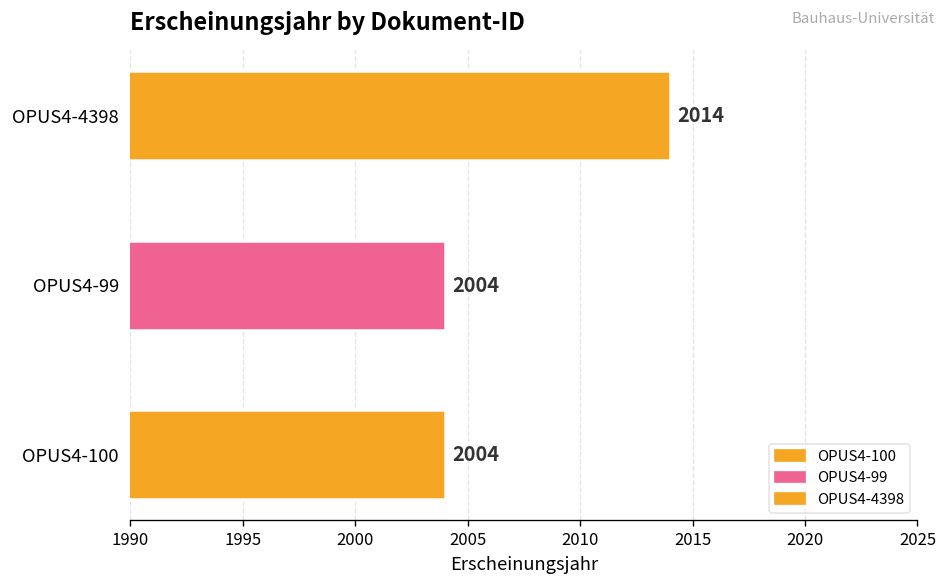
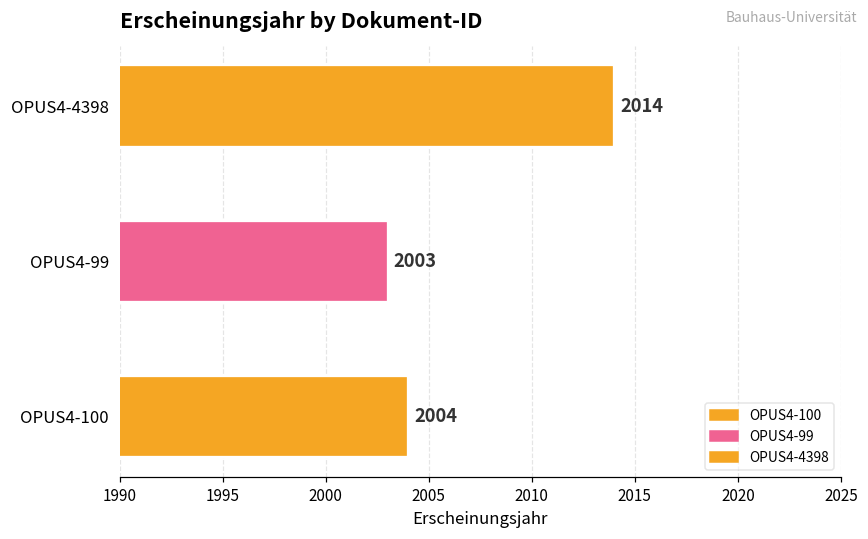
  {
    "OPUS4-4398": 2014,
-   "OPUS4-99": 2004,
+   "OPUS4-99": 2003,
    "OPUS4-100": 2004
  }
